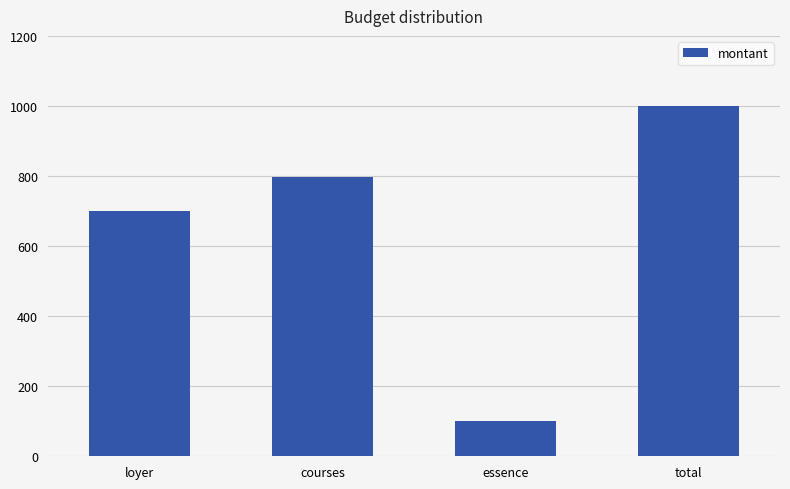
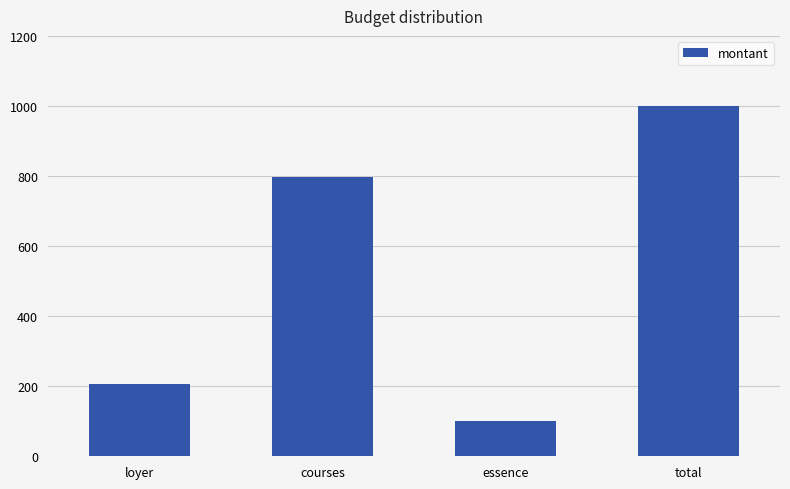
  {
-   "loyer": 700,
+   "loyer": 210,
    "courses": 800,
    "essence": 100,
    "total": 1000
  }
